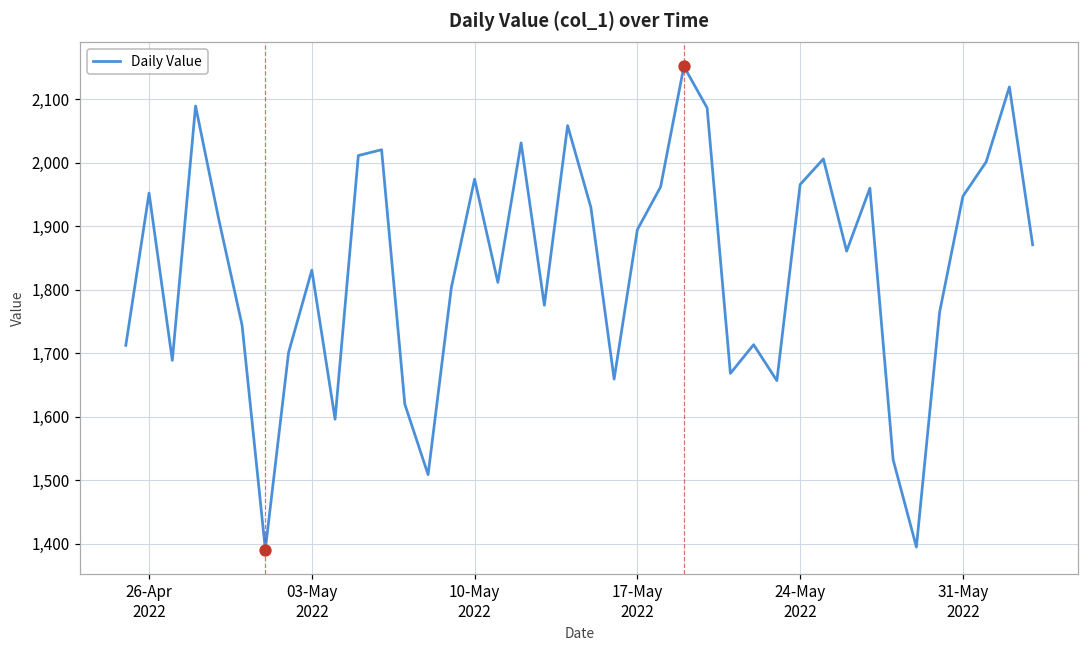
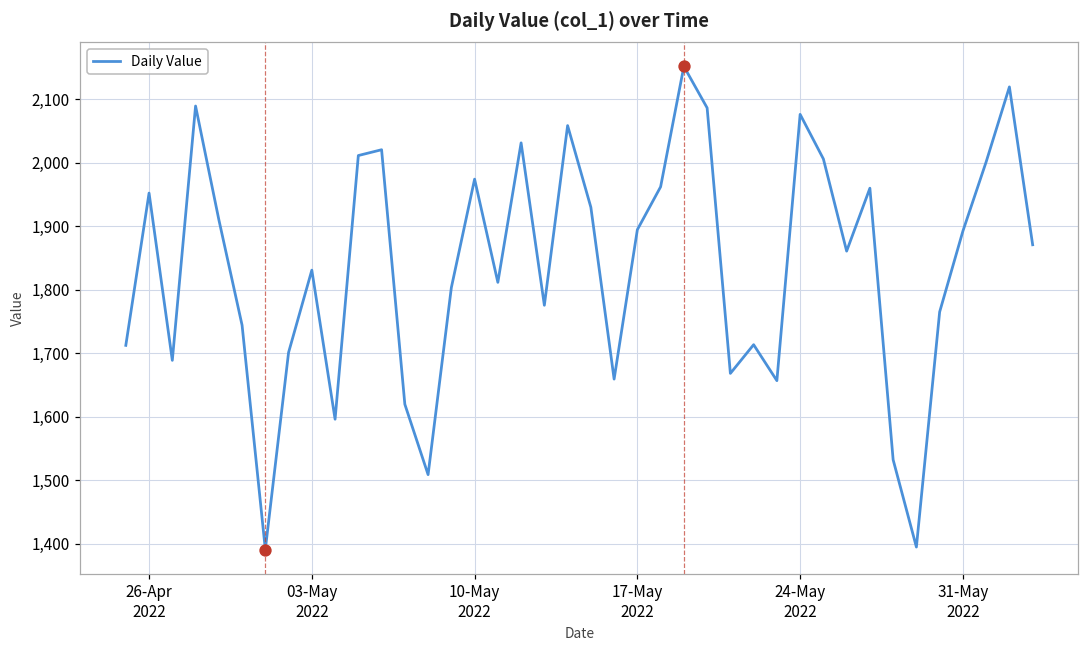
  {
    "Daily Value": {
      "26-Apr 2022": "1,950",
      "03-May 2022": "1,830",
      "10-May 2022": "1,970",
      "17-May 2022": "1,890",
-     "24-May 2022": "1,970",
-     "31-May 2022": "1,950"
+     "24-May 2022": "2,080",
+     "31-May 2022": "1,890"
    }
  }
